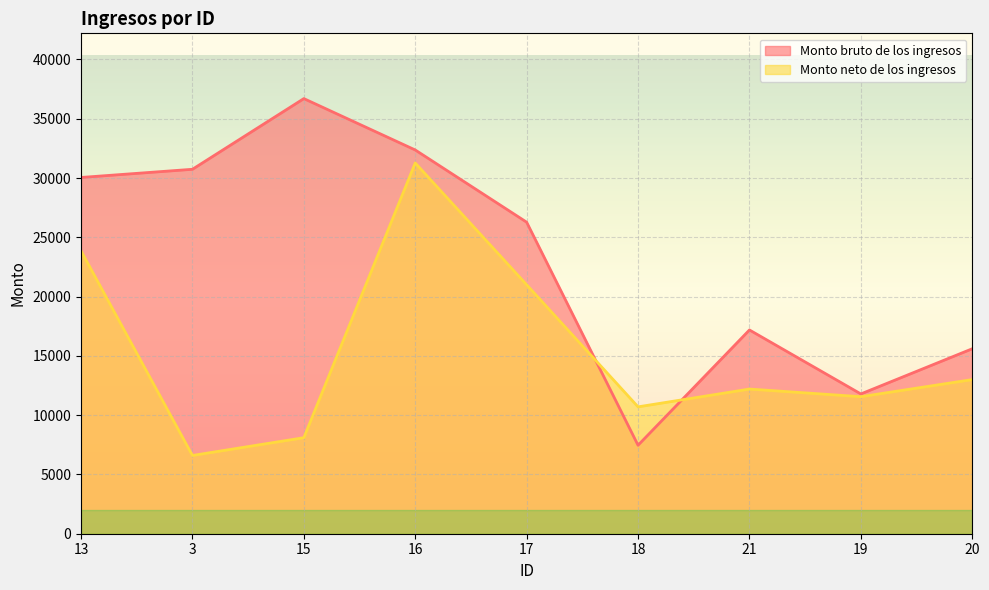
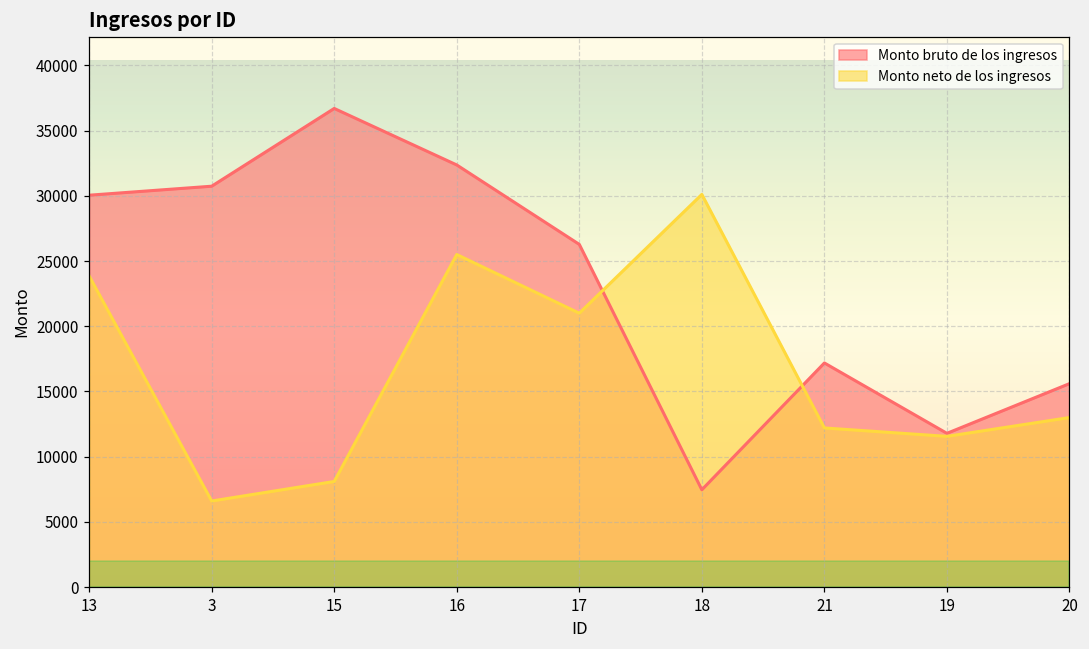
  {
    "Monto bruto de los ingresos": {
      "13": 30000,
      "3": 30700,
      "15": 36700,
      "16": 32400,
      "17": 26300,
      "18": 7500,
      "21": 17200,
      "19": 11800,
      "20": 15600
    },
    "Monto neto de los ingresos": {
      "13": 23900,
      "3": 6600,
      "15": 8100,
-     "16": 31300,
+     "16": 25500,
      "17": 21000,
-     "18": 10700,
+     "18": 30100,
      "21": 12200,
      "19": 11600,
      "20": 13000
    }
  }
